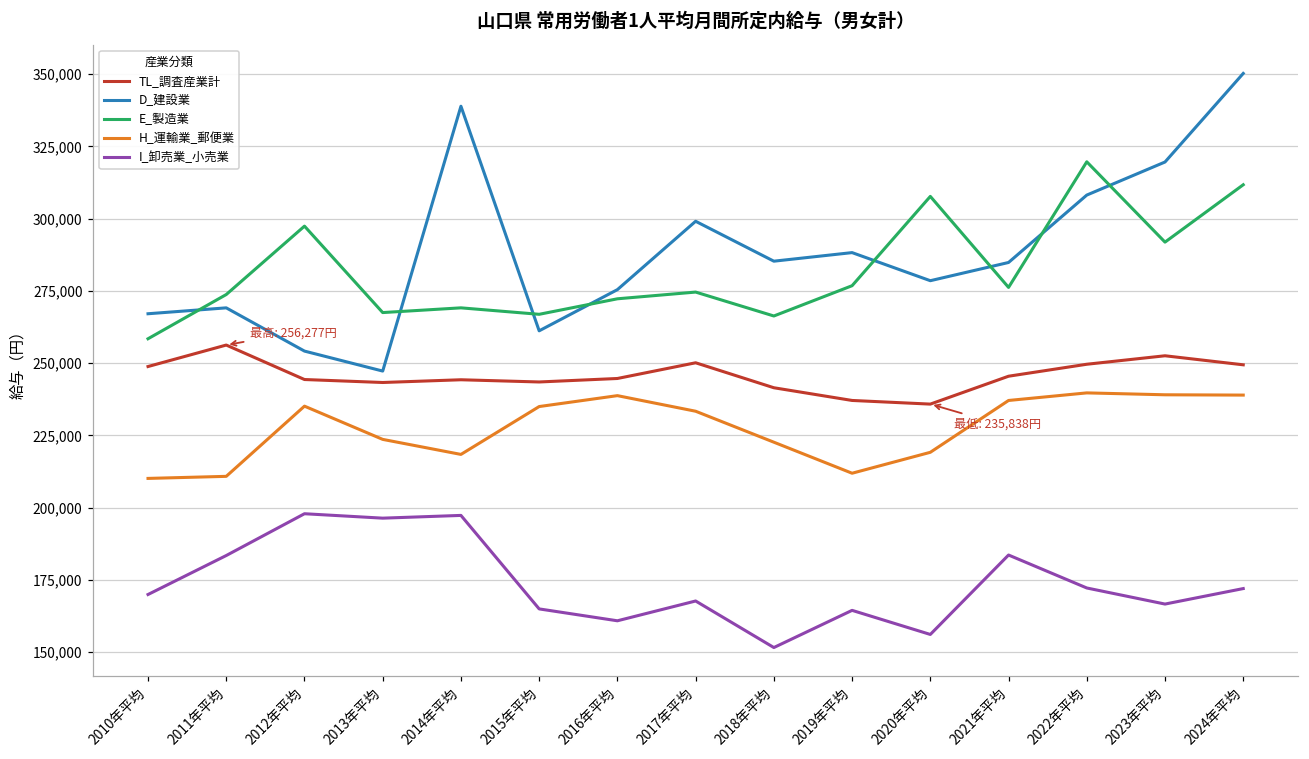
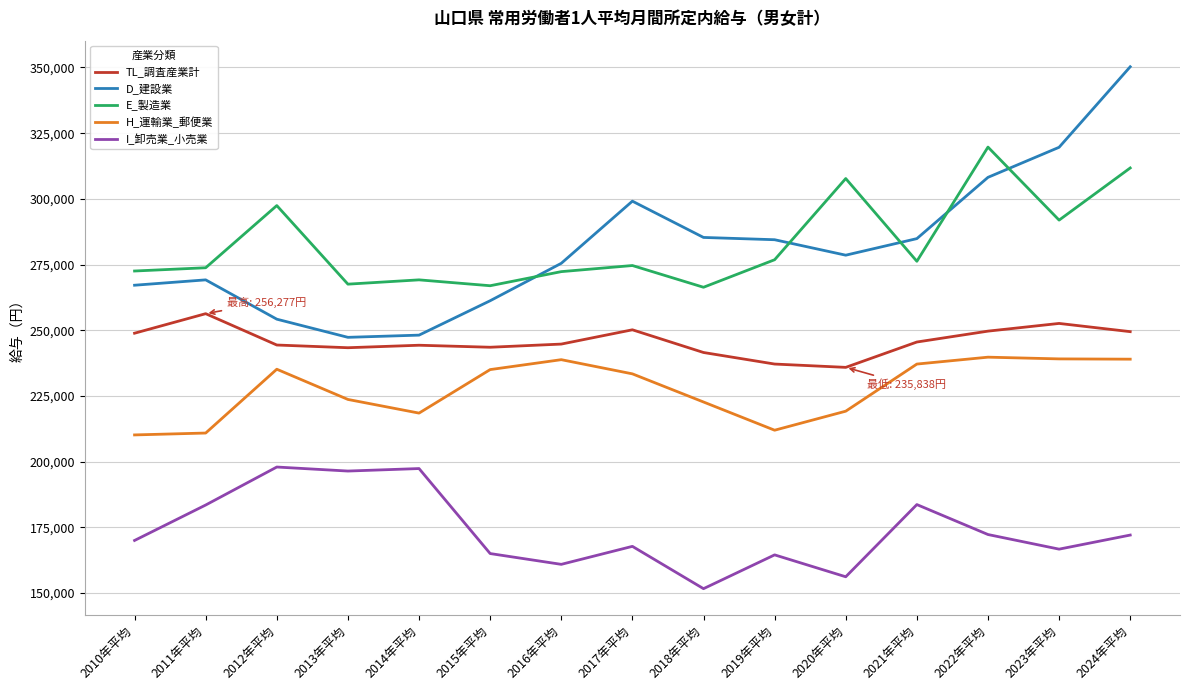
  {
    "TL_調査産業計": {
      "2011年平均": "256,277円",
      "2020年平均": "235,838円"
    },
    "D_建設業": {
      "2010年平均": "267,000",
      "2011年平均": "269,000",
      "2013年平均": "247,000",
-     "2014年平均": "339,000",
+     "2014年平均": "248,000",
      "2015年平均": "261,000",
      "2016年平均": "275,000",
      "2017年平均": "299,000",
      "2018年平均": "285,000",
-     "2019年平均": "288,000",
+     "2019年平均": "284,000",
      "2020年平均": "279,000",
      "2021年平均": "285,000",
      "2022年平均": "308,000",
      "2023年平均": "320,000",
      "2024年平均": "350,000"
    },
    "E_製造業": {
-     "2010年平均": "258,000",
+     "2010年平均": "273,000",
      "2011年平均": "274,000",
      "2012年平均": "297,000",
      "2013年平均": "268,000",
      "2014年平均": "269,000",
      "2015年平均": "267,000",
      "2016年平均": "272,000",
      "2017年平均": "275,000",
      "2018年平均": "266,000",
      "2019年平均": "277,000",
      "2020年平均": "308,000",
      "2021年平均": "276,000",
      "2022年平均": "320,000",
      "2023年平均": "292,000",
      "2024年平均": "312,000"
    },
    "H_運輸業_郵便業": {
      "2010年平均": "210,000",
      "2011年平均": "211,000",
      "2012年平均": "235,000",
      "2013年平均": "224,000",
      "2014年平均": "218,000",
      "2015年平均": "235,000",
      "2016年平均": "239,000",
      "2017年平均": "233,000",
      "2018年平均": "223,000",
      "2019年平均": "212,000",
      "2020年平均": "219,000",
      "2022年平均": "240,000",
      "2023年平均": "239,000",
      "2024年平均": "239,000"
    },
    "I_卸売業_小売業": {
      "2010年平均": "170,000",
      "2011年平均": "183,000",
      "2012年平均": "198,000",
      "2013年平均": "196,000",
      "2014年平均": "197,000",
      "2015年平均": "165,000",
      "2016年平均": "161,000",
      "2017年平均": "168,000",
      "2018年平均": "152,000",
      "2019年平均": "164,000",
      "2020年平均": "156,000",
      "2021年平均": "184,000",
      "2022年平均": "172,000",
      "2023年平均": "167,000",
      "2024年平均": "172,000"
    }
  }
